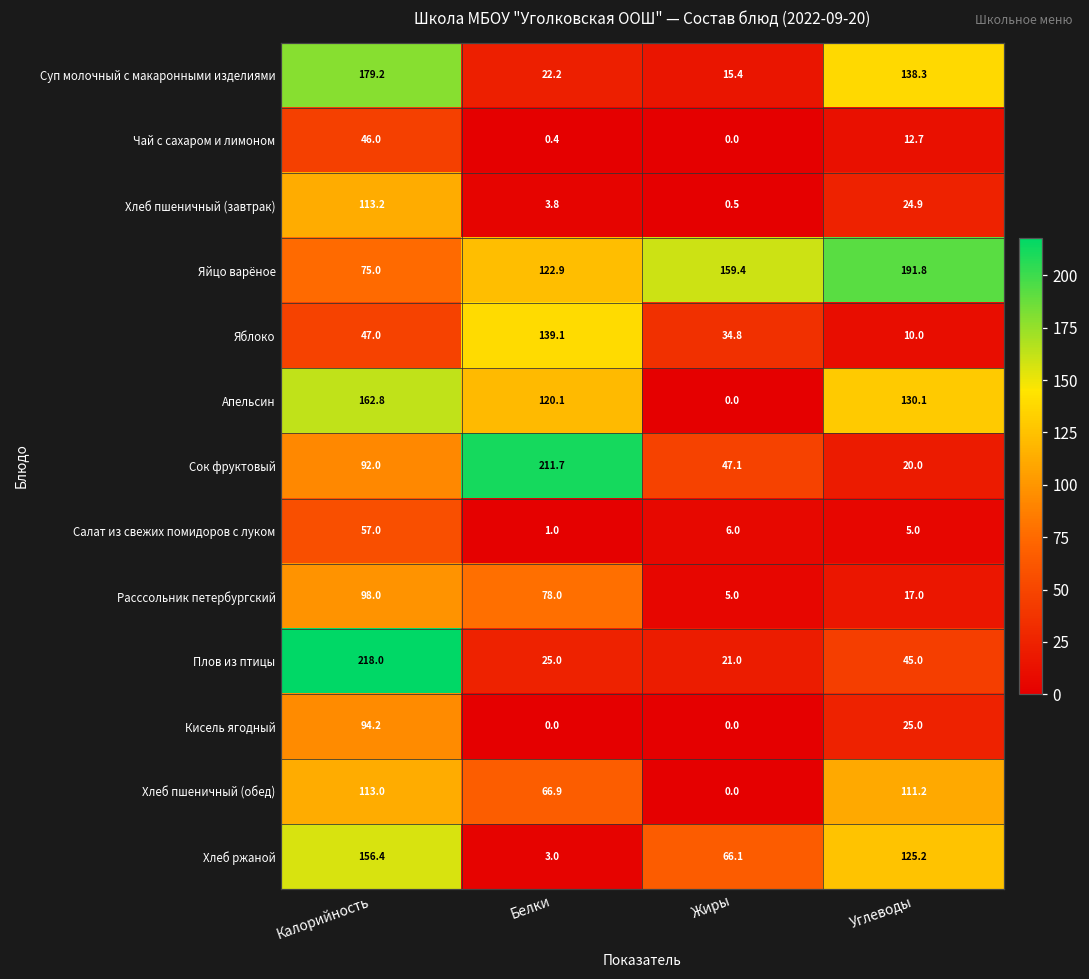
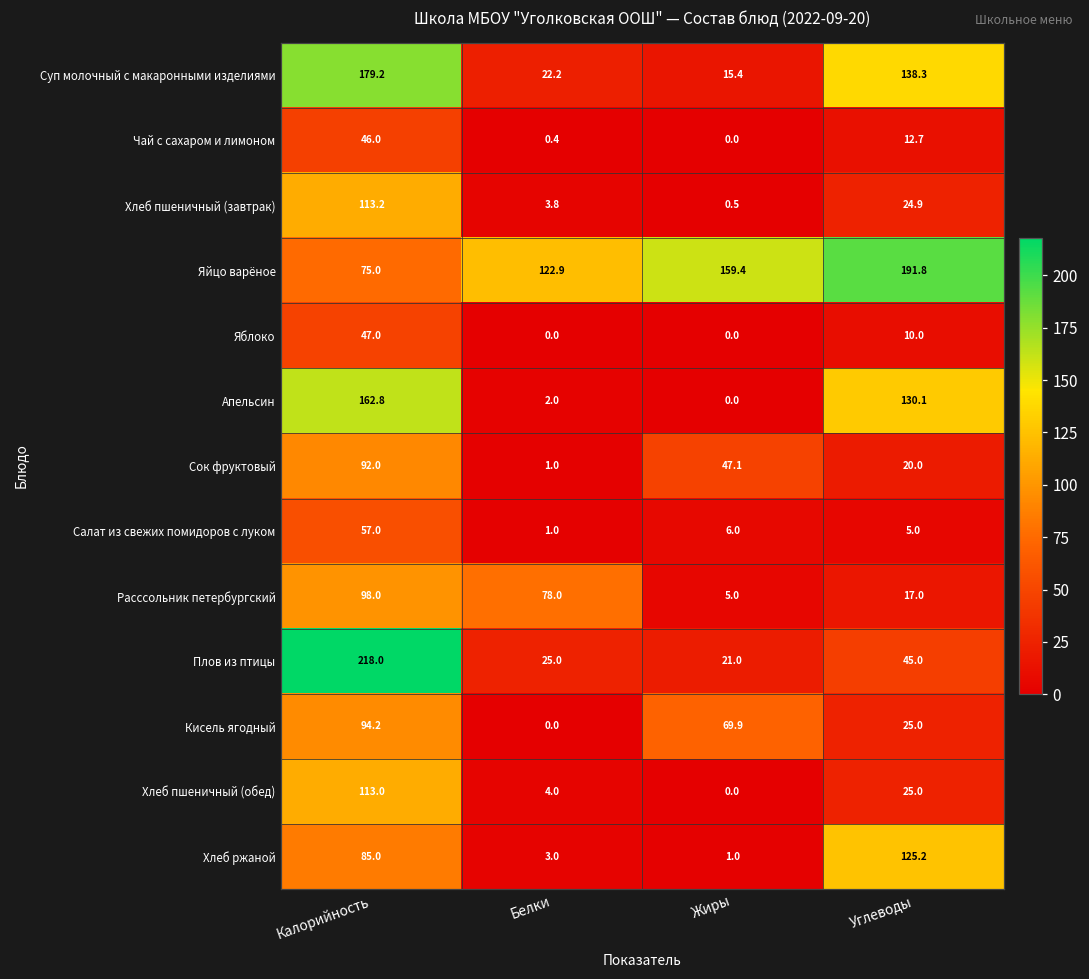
  {
    "Суп молочный с макаронными изделиями": {
      "Калорийность": 179.2,
      "Белки": 22.2,
      "Жиры": 15.4,
      "Углеводы": 138.3
    },
    "Чай с сахаром и лимоном": {
      "Калорийность": 46.0,
      "Белки": 0.4,
      "Жиры": 0.0,
      "Углеводы": 12.7
    },
    "Хлеб пшеничный (завтрак)": {
      "Калорийность": 113.2,
      "Белки": 3.8,
      "Жиры": 0.5,
      "Углеводы": 24.9
    },
    "Яйцо варёное": {
      "Калорийность": 75.0,
      "Белки": 122.9,
      "Жиры": 159.4,
      "Углеводы": 191.8
    },
    "Яблоко": {
      "Калорийность": 47.0,
-     "Белки": 139.1,
-     "Жиры": 34.8,
+     "Белки": 0.0,
+     "Жиры": 0.0,
      "Углеводы": 10.0
    },
    "Апельсин": {
      "Калорийность": 162.8,
-     "Белки": 120.1,
+     "Белки": 2.0,
      "Жиры": 0.0,
      "Углеводы": 130.1
    },
    "Сок фруктовый": {
      "Калорийность": 92.0,
-     "Белки": 211.7,
+     "Белки": 1.0,
      "Жиры": 47.1,
      "Углеводы": 20.0
    },
    "Салат из свежих помидоров с луком": {
      "Калорийность": 57.0,
      "Белки": 1.0,
      "Жиры": 6.0,
      "Углеводы": 5.0
    },
    "Расссольник петербургский": {
      "Калорийность": 98.0,
      "Белки": 78.0,
      "Жиры": 5.0,
      "Углеводы": 17.0
    },
    "Плов из птицы": {
      "Калорийность": 218.0,
      "Белки": 25.0,
      "Жиры": 21.0,
      "Углеводы": 45.0
    },
    "Кисель ягодный": {
      "Калорийность": 94.2,
      "Белки": 0.0,
-     "Жиры": 0.0,
+     "Жиры": 69.9,
      "Углеводы": 25.0
    },
    "Хлеб пшеничный (обед)": {
      "Калорийность": 113.0,
-     "Белки": 66.9,
+     "Белки": 4.0,
      "Жиры": 0.0,
-     "Углеводы": 111.2
+     "Углеводы": 25.0
    },
    "Хлеб ржаной": {
-     "Калорийность": 156.4,
+     "Калорийность": 85.0,
      "Белки": 3.0,
-     "Жиры": 66.1,
+     "Жиры": 1.0,
      "Углеводы": 125.2
    }
  }
